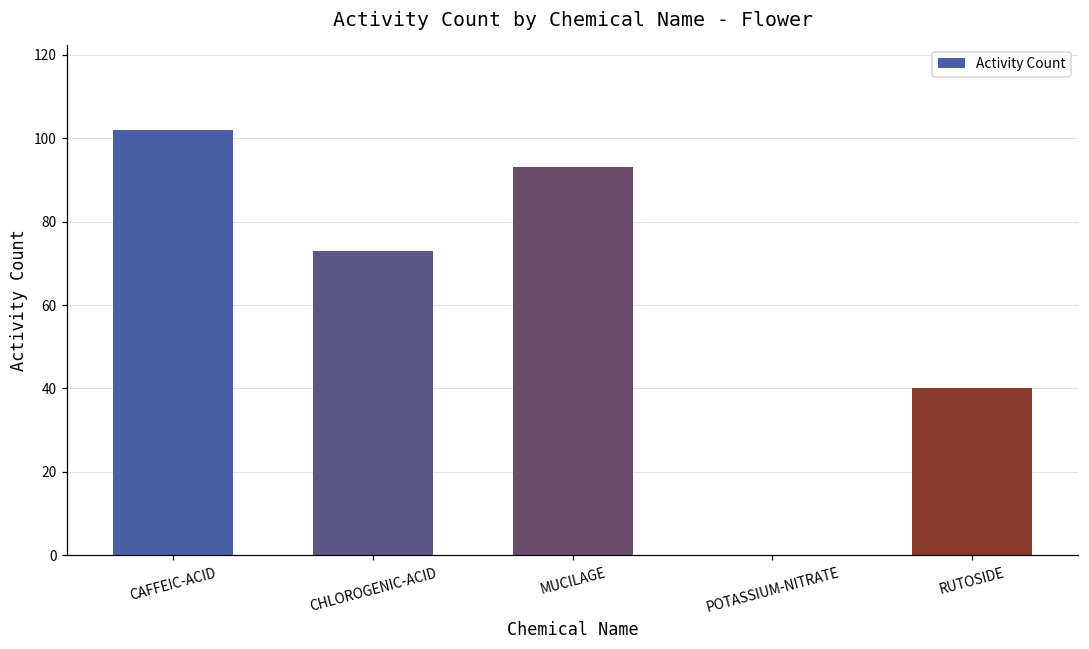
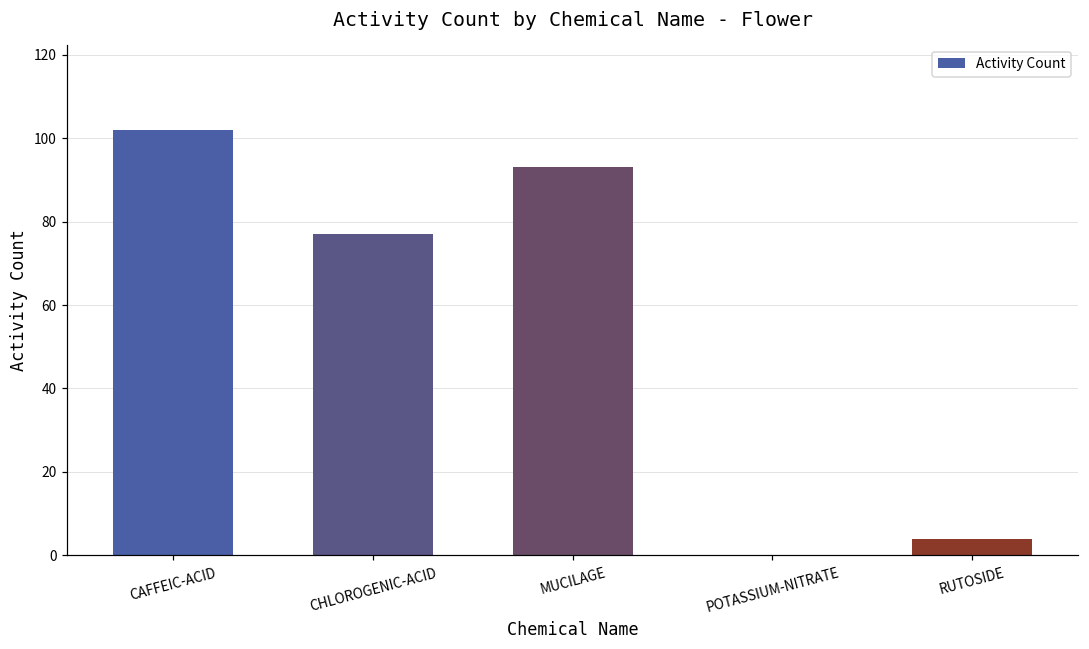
  {
    "CAFFEIC-ACID": 102,
-   "CHLOROGENIC-ACID": 73,
+   "CHLOROGENIC-ACID": 77,
    "MUCILAGE": 93,
    "POTASSIUM-NITRATE": 0,
-   "RUTOSIDE": 40
+   "RUTOSIDE": 4
  }
